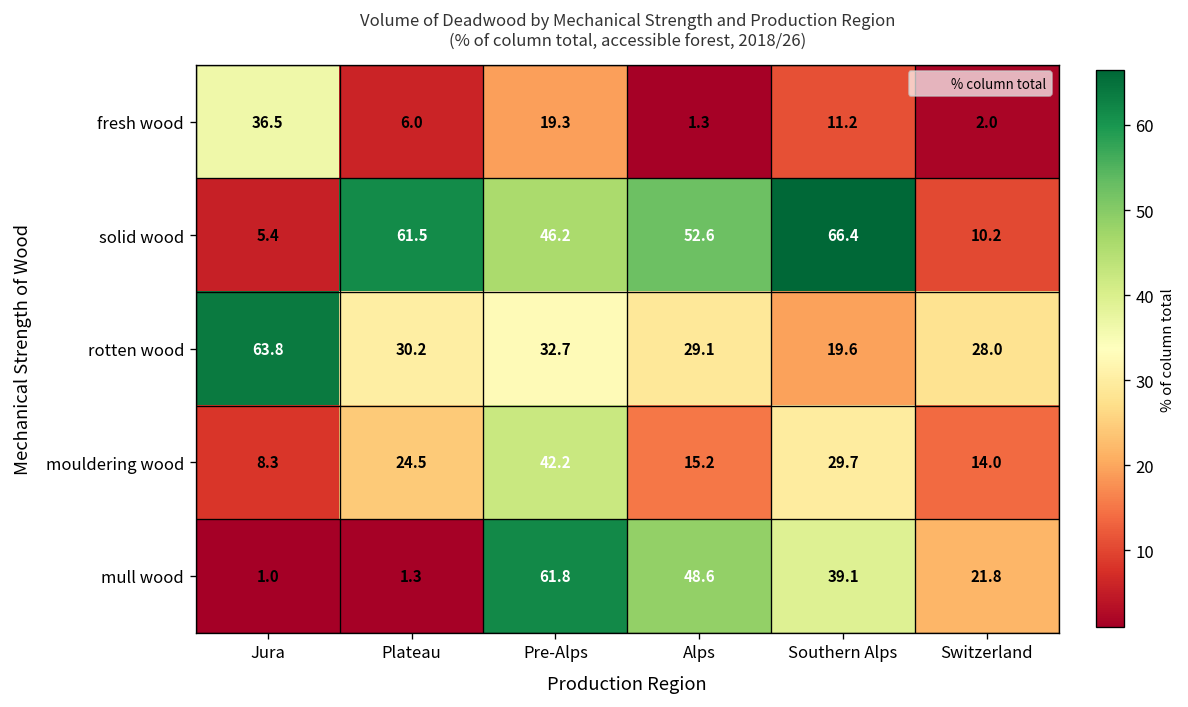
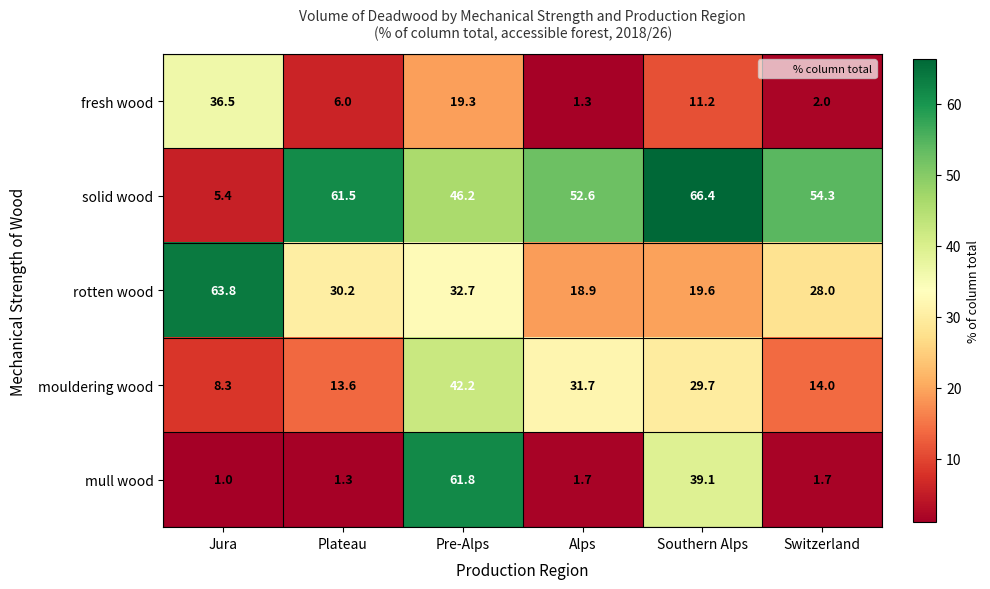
  {
    "fresh wood": {
      "Jura": 36.5,
      "Plateau": 6.0,
      "Pre-Alps": 19.3,
      "Alps": 1.3,
      "Southern Alps": 11.2,
      "Switzerland": 2.0
    },
    "solid wood": {
      "Jura": 5.4,
      "Plateau": 61.5,
      "Pre-Alps": 46.2,
      "Alps": 52.6,
      "Southern Alps": 66.4,
-     "Switzerland": 10.2
+     "Switzerland": 54.3
    },
    "rotten wood": {
      "Jura": 63.8,
      "Plateau": 30.2,
      "Pre-Alps": 32.7,
-     "Alps": 29.1,
+     "Alps": 18.9,
      "Southern Alps": 19.6,
      "Switzerland": 28.0
    },
    "mouldering wood": {
      "Jura": 8.3,
-     "Plateau": 24.5,
+     "Plateau": 13.6,
      "Pre-Alps": 42.2,
-     "Alps": 15.2,
+     "Alps": 31.7,
      "Southern Alps": 29.7,
      "Switzerland": 14.0
    },
    "mull wood": {
      "Jura": 1.0,
      "Plateau": 1.3,
      "Pre-Alps": 61.8,
-     "Alps": 48.6,
+     "Alps": 1.7,
      "Southern Alps": 39.1,
-     "Switzerland": 21.8
+     "Switzerland": 1.7
    }
  }
